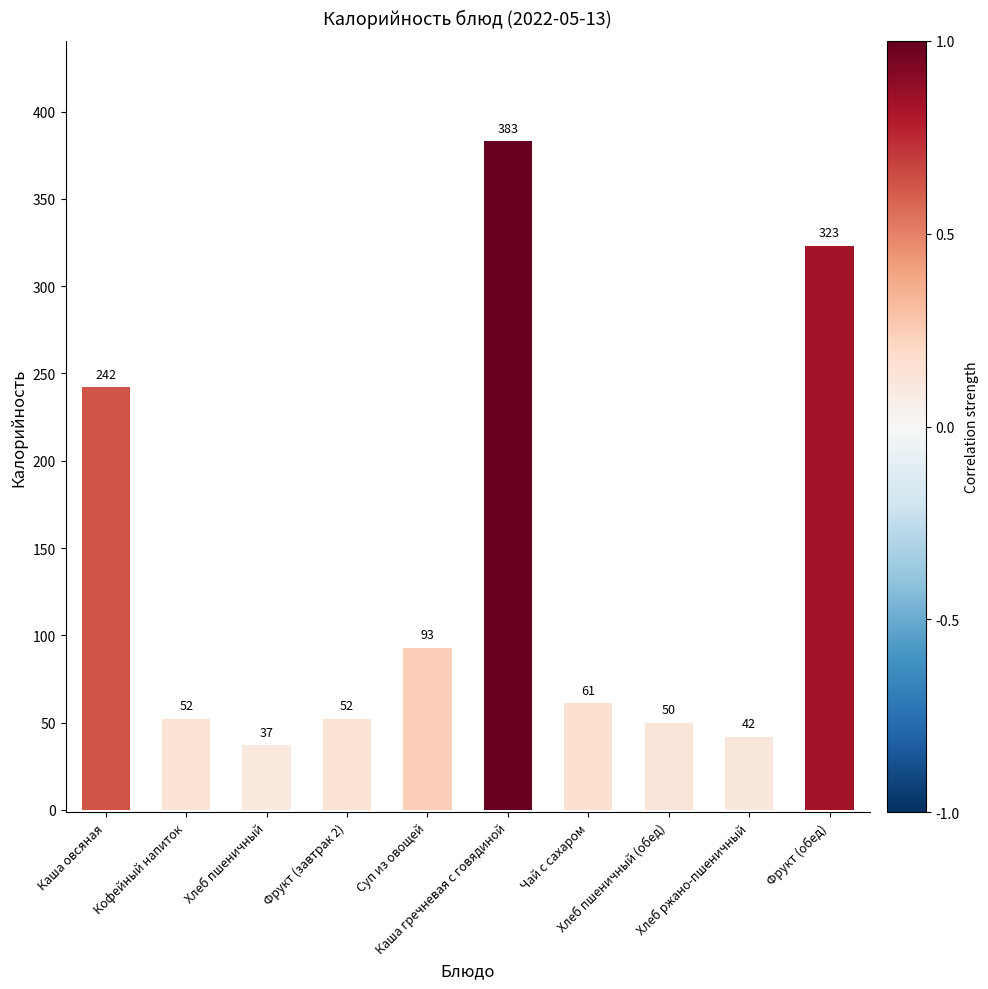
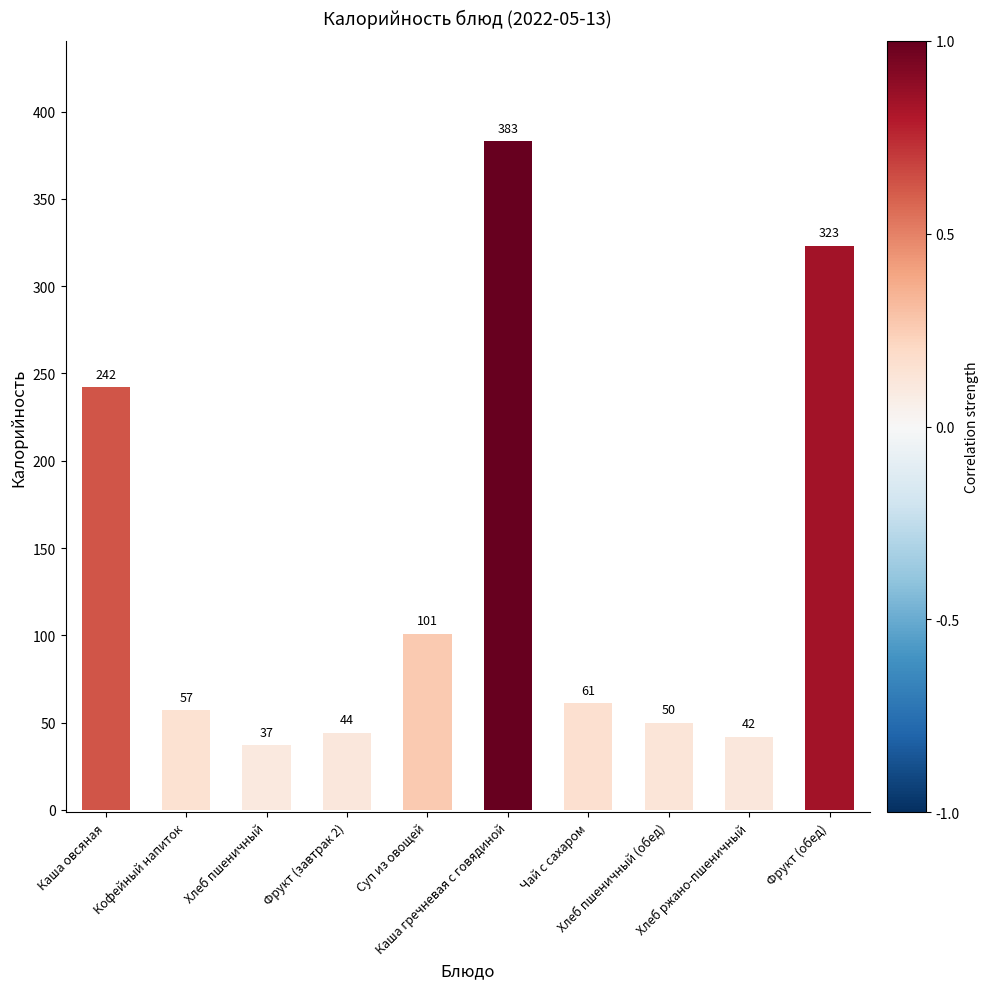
  {
    "Каша овсяная": 242,
-   "Кофейный напиток": 52,
+   "Кофейный напиток": 57,
    "Хлеб пшеничный": 37,
-   "Фрукт (завтрак 2)": 52,
-   "Суп из овощей": 93,
+   "Фрукт (завтрак 2)": 44,
+   "Суп из овощей": 101,
    "Каша гречневая с говядиной": 383,
    "Чай с сахаром": 61,
    "Хлеб пшеничный (обед)": 50,
    "Хлеб ржано-пшеничный": 42,
    "Фрукт (обед)": 323
  }
